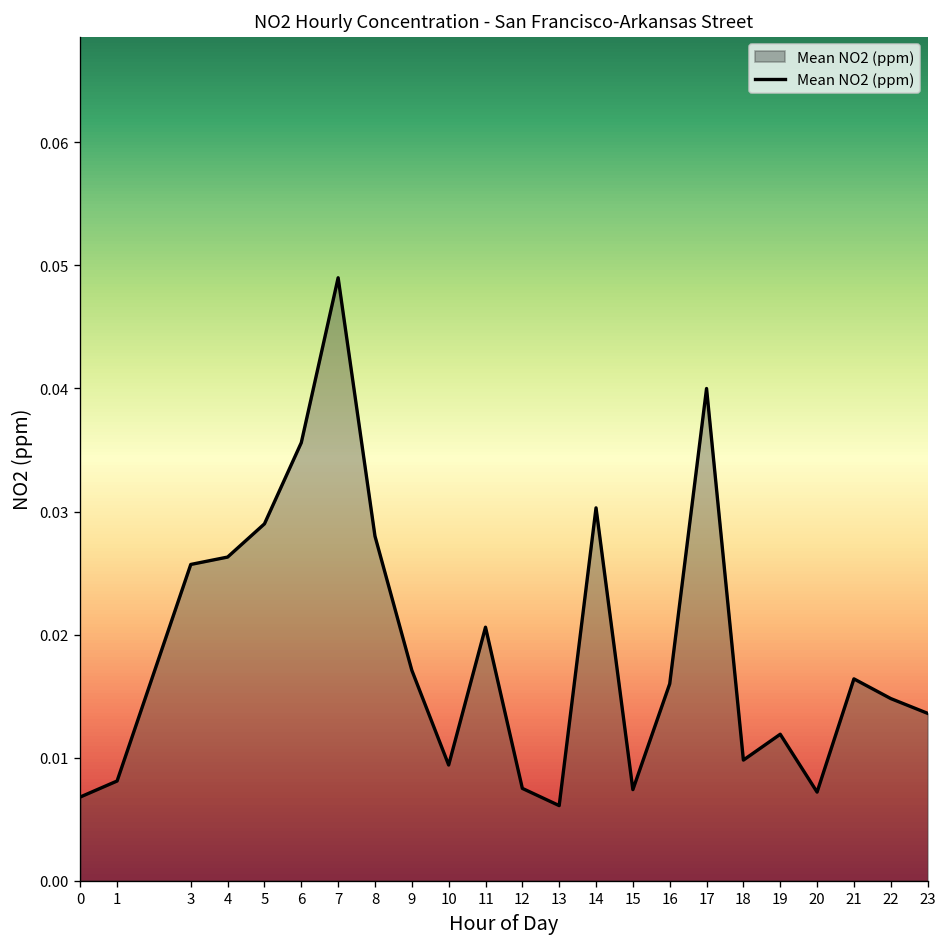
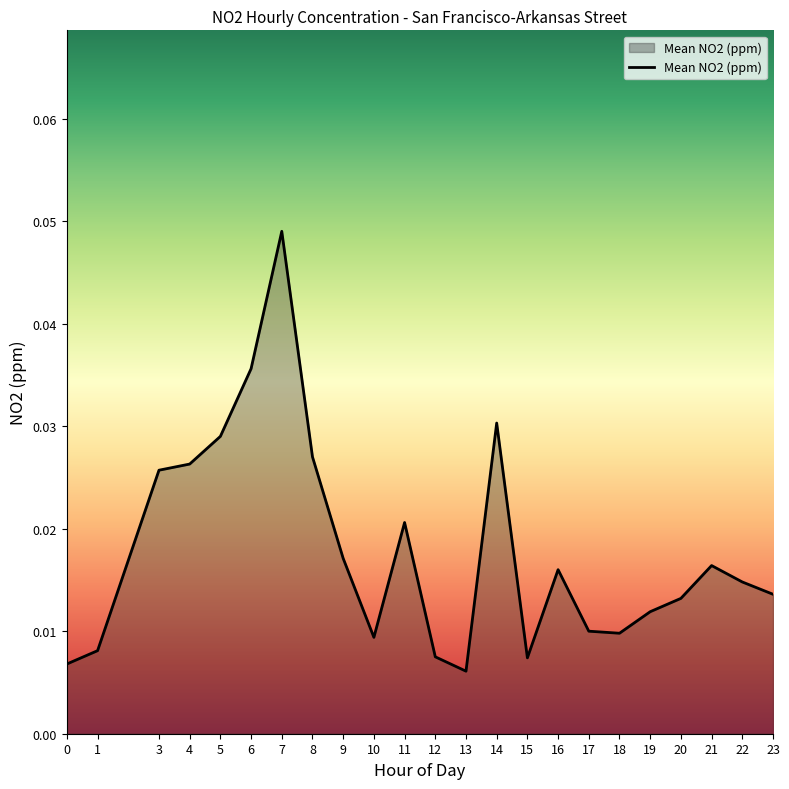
  {
    "0": 0.0068,
    "1": 0.0081,
    "3": 0.0257,
    "4": 0.0263,
    "5": 0.0290,
    "6": 0.0356,
    "7": 0.0490,
-   "8": 0.028,
+   "8": 0.027,
    "9": 0.0171,
    "10": 0.0094,
    "11": 0.0206,
    "12": 0.0075,
    "13": 0.0061,
    "14": 0.0303,
    "15": 0.0074,
    "16": 0.0160,
-   "17": 0.04,
+   "17": 0.01,
    "18": 0.0098,
    "19": 0.0119,
-   "20": 0.0072,
+   "20": 0.0132,
    "21": 0.0164,
    "22": 0.0148,
    "23": 0.0136
  }
